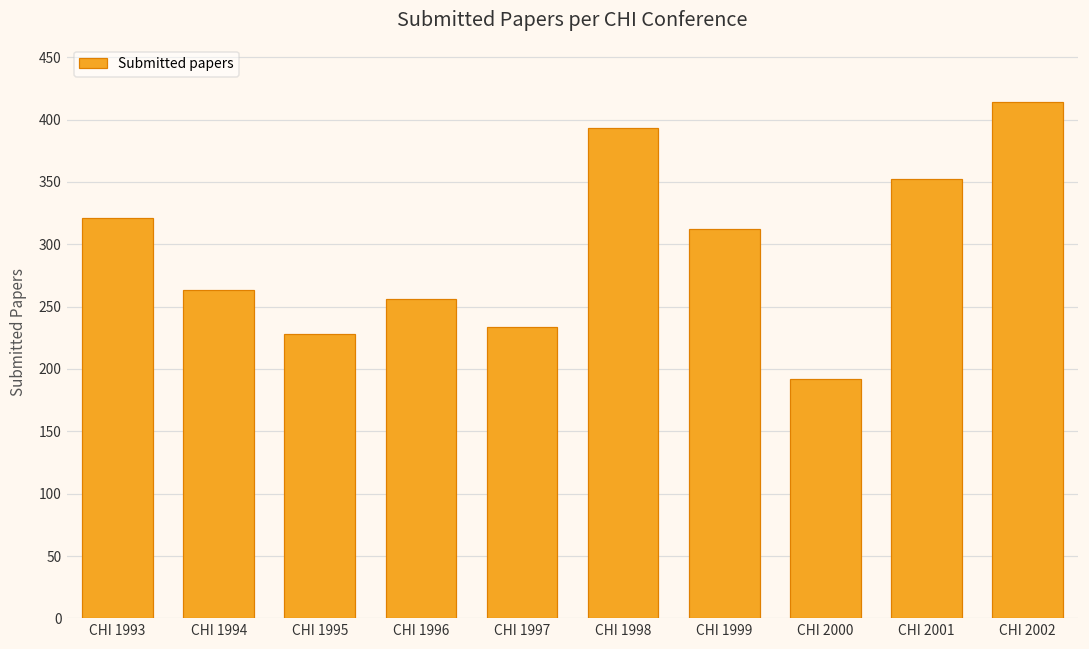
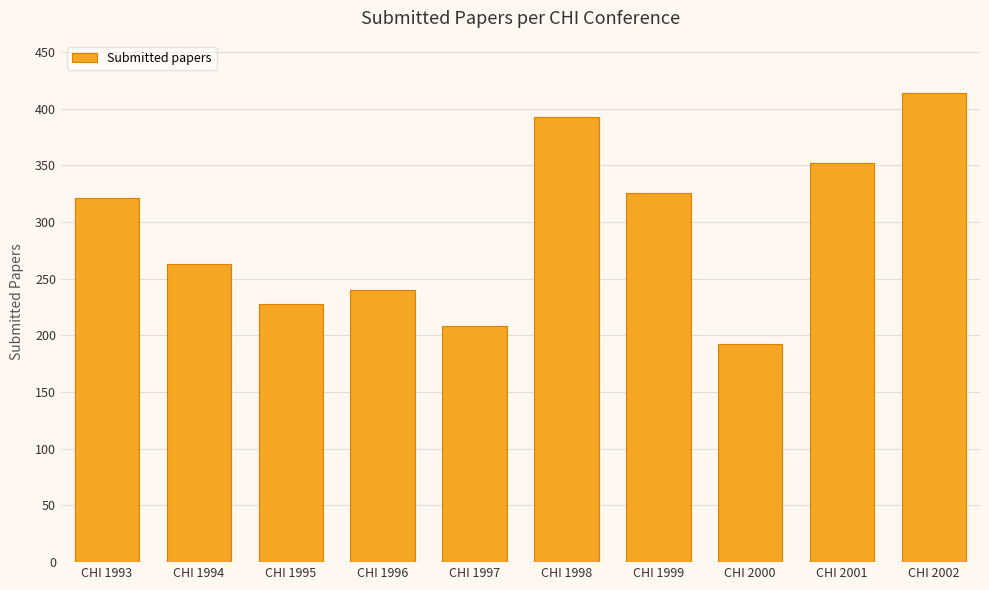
  {
    "CHI 1993": 321,
    "CHI 1994": 263,
    "CHI 1995": 228,
-   "CHI 1996": 256,
-   "CHI 1997": 234,
+   "CHI 1996": 240,
+   "CHI 1997": 208,
    "CHI 1998": 393,
-   "CHI 1999": 312,
+   "CHI 1999": 326,
    "CHI 2000": 192,
    "CHI 2001": 352,
    "CHI 2002": 414
  }
